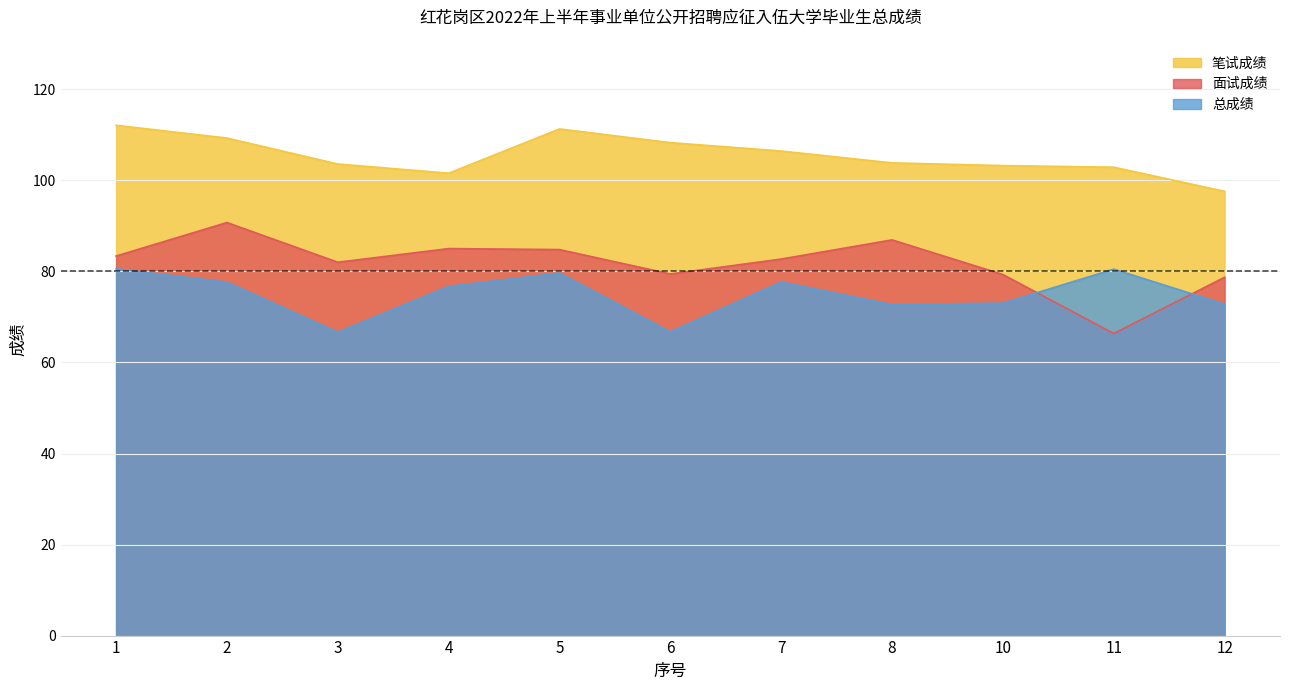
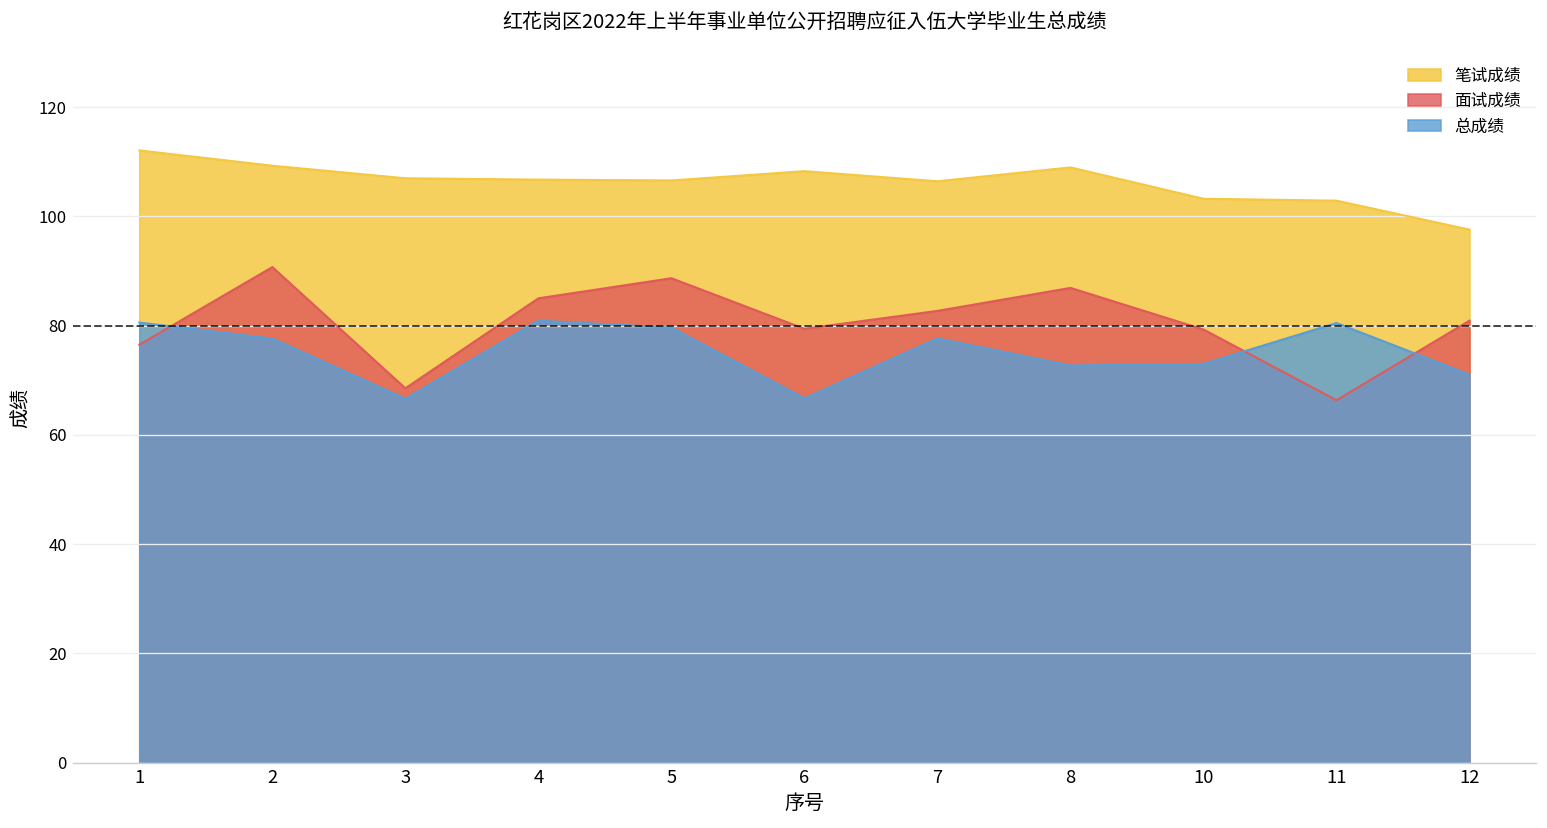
  {
    "笔试成绩": {
      "1": 112,
      "2": 109,
-     "3": 104,
-     "4": 102,
-     "5": 111,
+     "3": 107,
+     "4": 107,
+     "5": 107,
      "6": 108,
      "7": 106,
-     "8": 104,
+     "8": 109,
      "10": 103,
      "11": 103,
      "12": 98
    },
    "面试成绩": {
-     "1": 83,
+     "1": 77,
      "2": 91,
-     "3": 82,
+     "3": 69,
      "4": 85,
-     "5": 85,
+     "5": 89,
      "6": 79,
      "7": 83,
      "8": 87,
      "10": 79,
      "11": 66,
-     "12": 79
+     "12": 81
    },
    "总成绩": {
      "1": 81,
      "2": 78,
      "3": 67,
-     "4": 77,
+     "4": 81,
      "5": 80,
      "6": 67,
      "7": 78,
      "8": 73,
      "10": 73,
      "11": 81,
-     "12": 73
+     "12": 71
    }
  }
